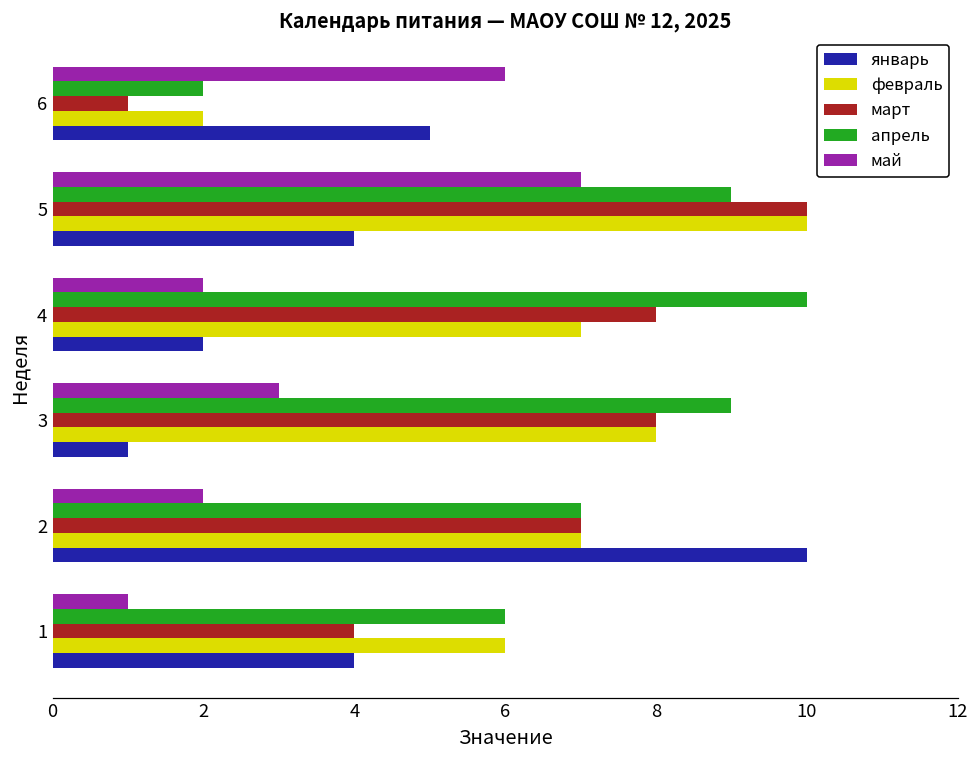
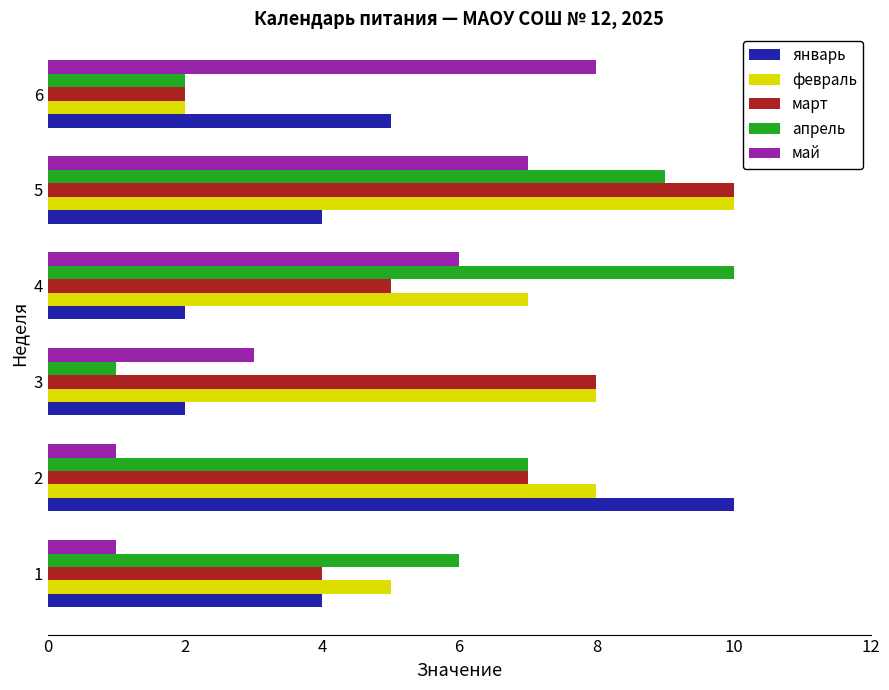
  {
    "январь": {
      "6": 5,
      "5": 4,
      "4": 2,
-     "3": 1,
+     "3": 2,
      "2": 10,
      "1": 4
    },
    "февраль": {
      "6": 2,
      "5": 10,
      "4": 7,
      "3": 8,
-     "2": 7,
-     "1": 6
+     "2": 8,
+     "1": 5
    },
    "март": {
-     "6": 1,
+     "6": 2,
      "5": 10,
-     "4": 8,
+     "4": 5,
      "3": 8,
      "2": 7,
      "1": 4
    },
    "апрель": {
      "6": 2,
      "5": 9,
      "4": 10,
-     "3": 9,
+     "3": 1,
      "2": 7,
      "1": 6
    },
    "май": {
-     "6": 6,
+     "6": 8,
      "5": 7,
-     "4": 2,
+     "4": 6,
      "3": 3,
-     "2": 2,
+     "2": 1,
      "1": 1
    }
  }
